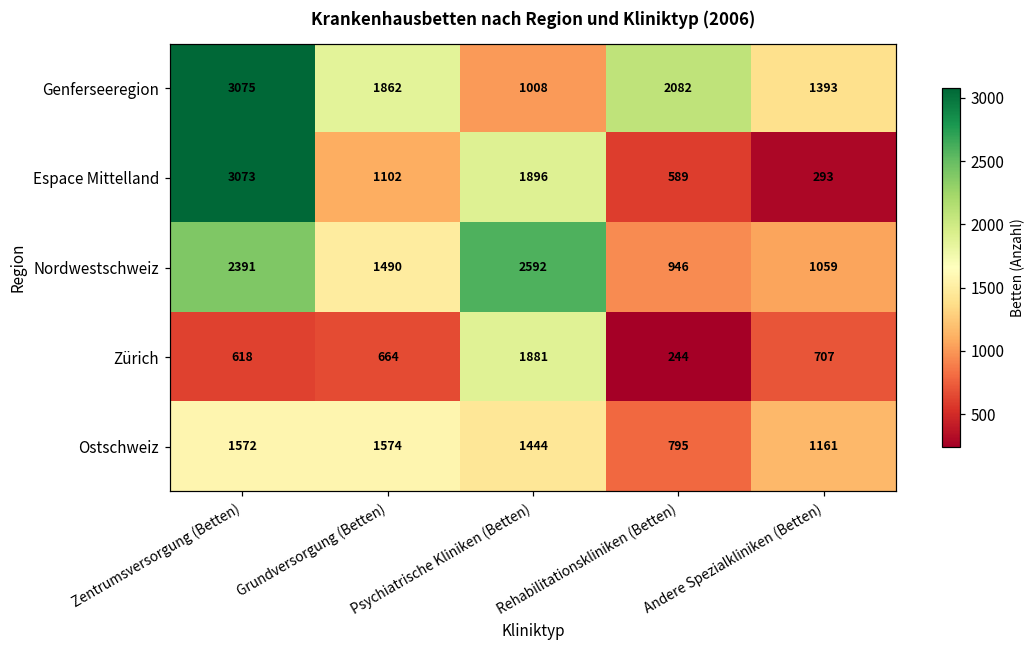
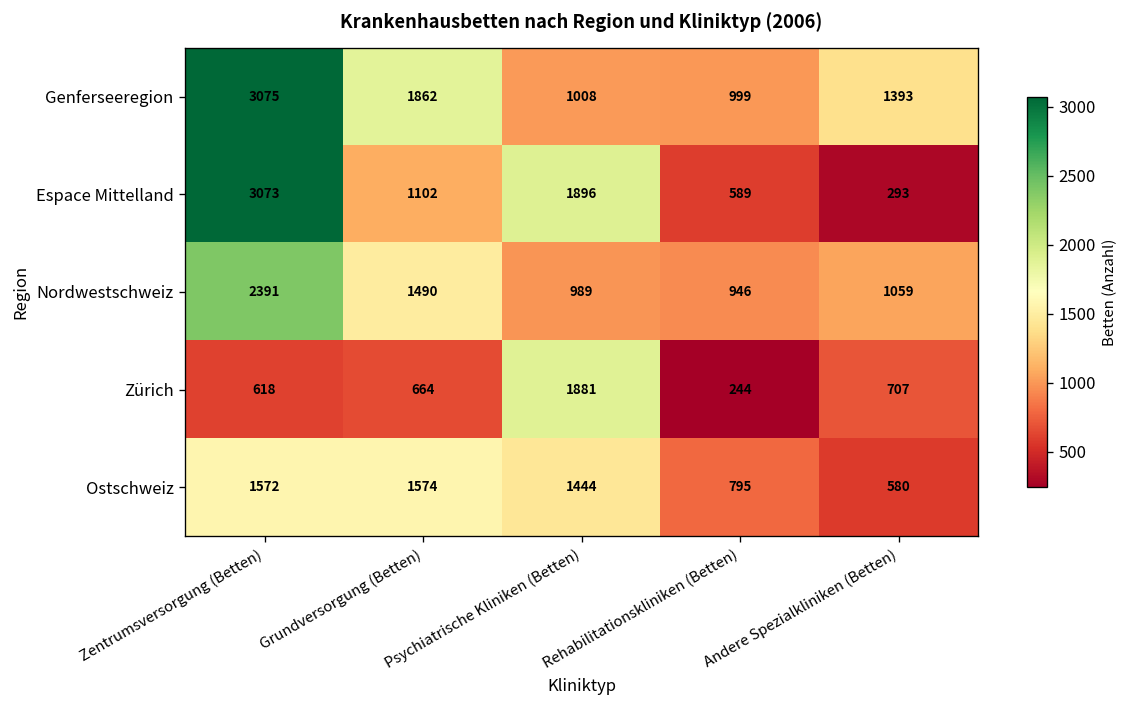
  {
    "Genferseeregion": {
      "Zentrumsversorgung (Betten)": 3075,
      "Grundversorgung (Betten)": 1862,
      "Psychiatrische Kliniken (Betten)": 1008,
-     "Rehabilitationskliniken (Betten)": 2082,
+     "Rehabilitationskliniken (Betten)": 999,
      "Andere Spezialkliniken (Betten)": 1393
    },
    "Espace Mittelland": {
      "Zentrumsversorgung (Betten)": 3073,
      "Grundversorgung (Betten)": 1102,
      "Psychiatrische Kliniken (Betten)": 1896,
      "Rehabilitationskliniken (Betten)": 589,
      "Andere Spezialkliniken (Betten)": 293
    },
    "Nordwestschweiz": {
      "Zentrumsversorgung (Betten)": 2391,
      "Grundversorgung (Betten)": 1490,
-     "Psychiatrische Kliniken (Betten)": 2592,
+     "Psychiatrische Kliniken (Betten)": 989,
      "Rehabilitationskliniken (Betten)": 946,
      "Andere Spezialkliniken (Betten)": 1059
    },
    "Zürich": {
      "Zentrumsversorgung (Betten)": 618,
      "Grundversorgung (Betten)": 664,
      "Psychiatrische Kliniken (Betten)": 1881,
      "Rehabilitationskliniken (Betten)": 244,
      "Andere Spezialkliniken (Betten)": 707
    },
    "Ostschweiz": {
      "Zentrumsversorgung (Betten)": 1572,
      "Grundversorgung (Betten)": 1574,
      "Psychiatrische Kliniken (Betten)": 1444,
      "Rehabilitationskliniken (Betten)": 795,
-     "Andere Spezialkliniken (Betten)": 1161
+     "Andere Spezialkliniken (Betten)": 580
    }
  }
